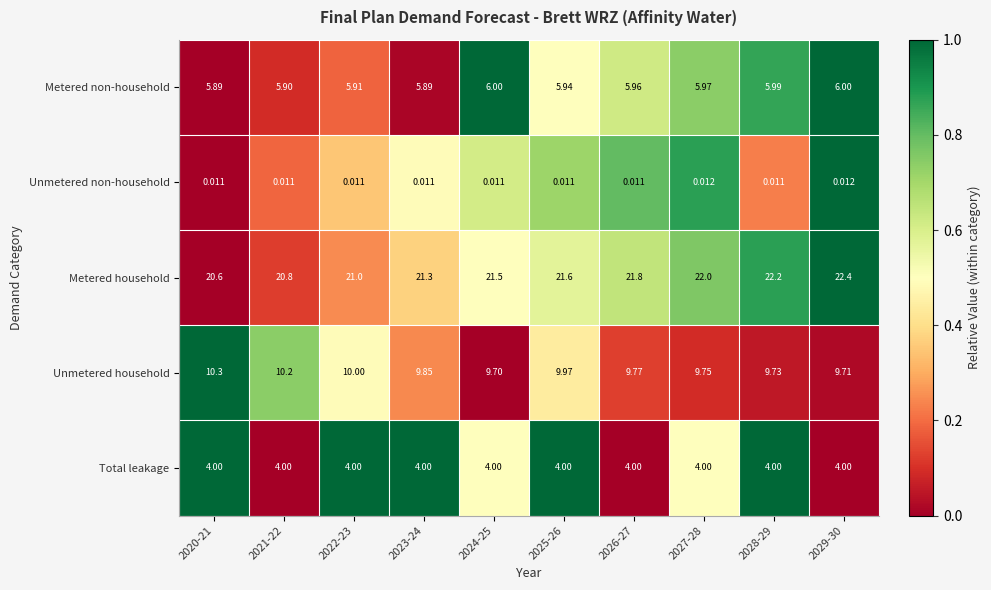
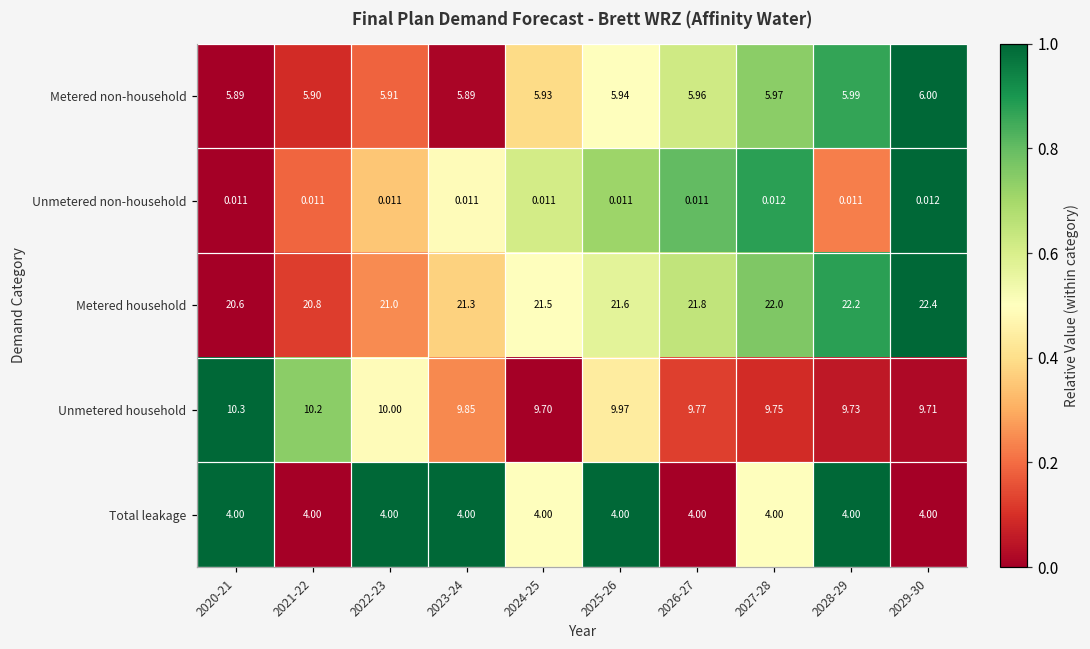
  {
    "Metered non-household": {
      "2020-21": 5.89,
      "2021-22": 5.90,
      "2022-23": 5.91,
      "2023-24": 5.89,
-     "2024-25": 6.00,
+     "2024-25": 5.93,
      "2025-26": 5.94,
      "2026-27": 5.96,
      "2027-28": 5.97,
      "2028-29": 5.99,
      "2029-30": 6.00
    },
    "Unmetered non-household": {
      "2020-21": 0.011,
      "2021-22": 0.011,
      "2022-23": 0.011,
      "2023-24": 0.011,
      "2024-25": 0.011,
      "2025-26": 0.011,
      "2026-27": 0.011,
      "2027-28": 0.012,
      "2028-29": 0.011,
      "2029-30": 0.012
    },
    "Metered household": {
      "2020-21": 20.6,
      "2021-22": 20.8,
      "2022-23": 21.0,
      "2023-24": 21.3,
      "2024-25": 21.5,
      "2025-26": 21.6,
      "2026-27": 21.8,
      "2027-28": 22.0,
      "2028-29": 22.2,
      "2029-30": 22.4
    },
    "Unmetered household": {
      "2020-21": 10.3,
      "2021-22": 10.2,
      "2022-23": 10.00,
      "2023-24": 9.85,
      "2024-25": 9.70,
      "2025-26": 9.97,
      "2026-27": 9.77,
      "2027-28": 9.75,
      "2028-29": 9.73,
      "2029-30": 9.71
    },
    "Total leakage": {
      "2020-21": 4.00,
      "2021-22": 4.00,
      "2022-23": 4.00,
      "2023-24": 4.00,
      "2024-25": 4.00,
      "2025-26": 4.00,
      "2026-27": 4.00,
      "2027-28": 4.00,
      "2028-29": 4.00,
      "2029-30": 4.00
    }
  }
